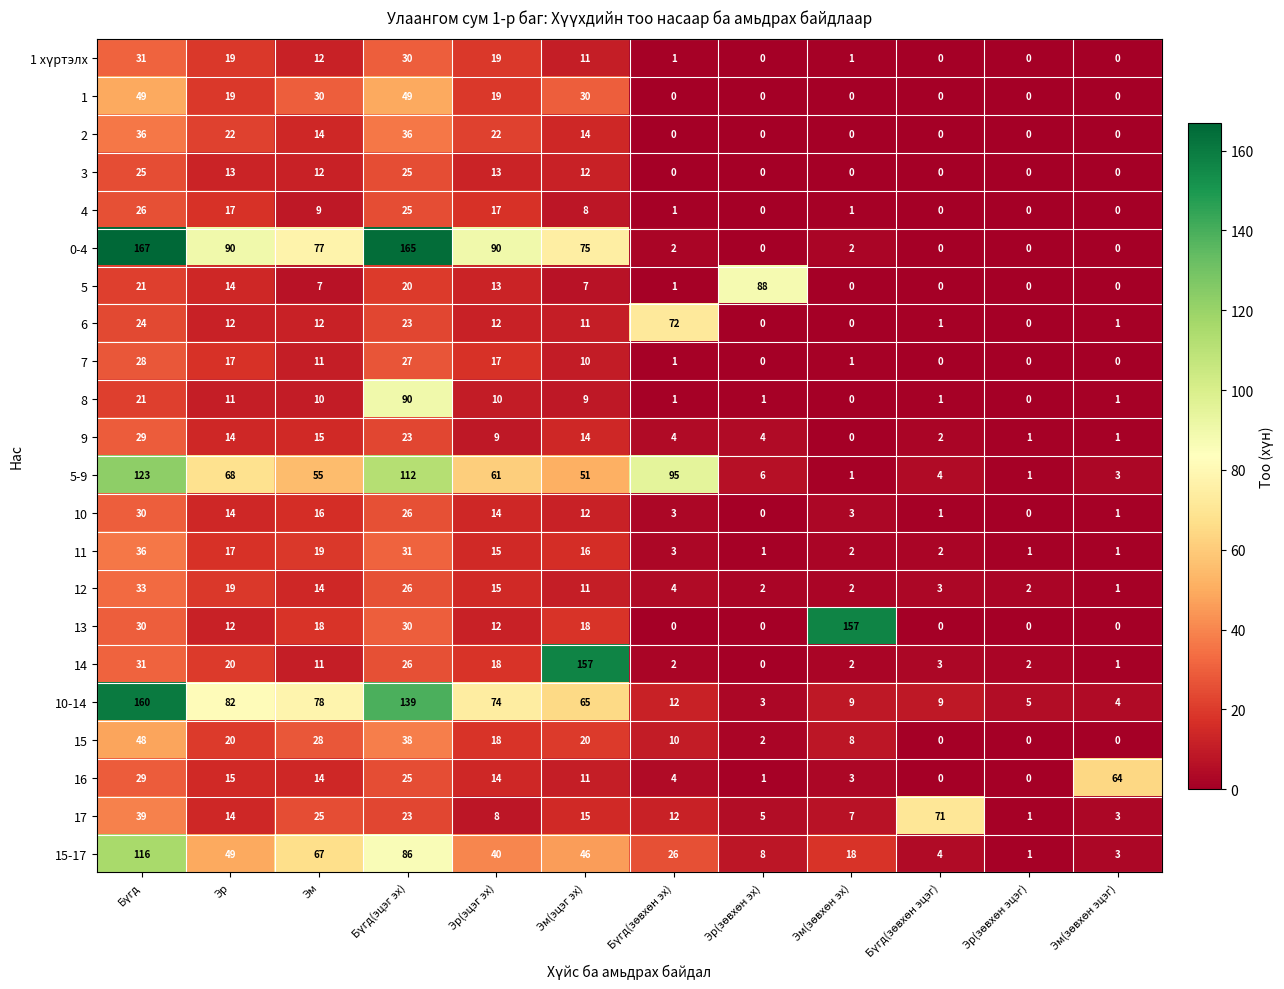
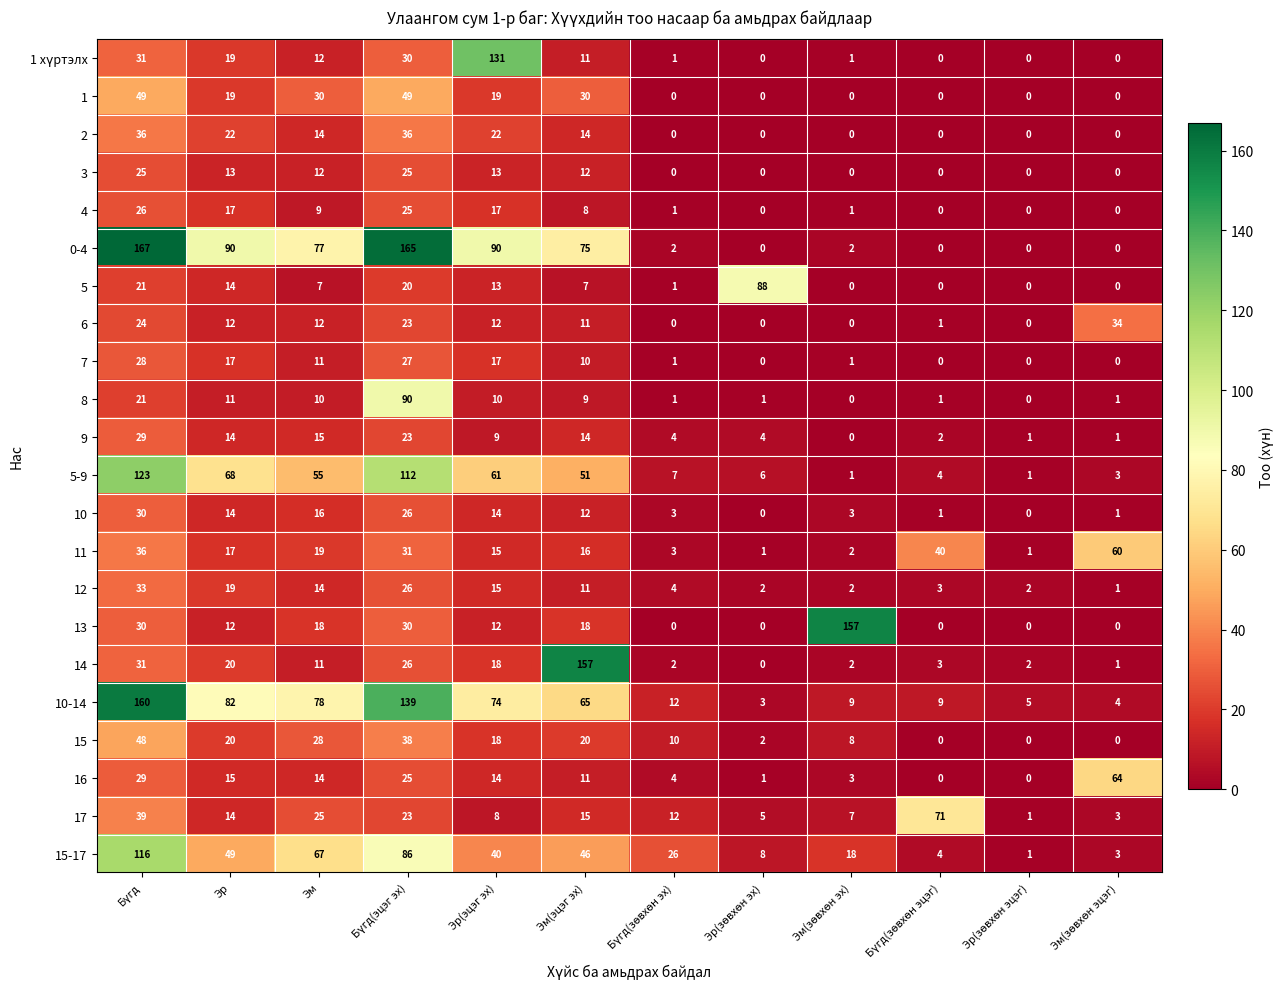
  {
    "1 хүртэлх": {
      "Бүгд": 31,
      "Эр": 19,
      "Эм": 12,
      "Бүгд(эцэг эх)": 30,
-     "Эр(эцэг эх)": 19,
+     "Эр(эцэг эх)": 131,
      "Эм(эцэг эх)": 11,
      "Бүгд(зөвхөн эх)": 1,
      "Эр(зөвхөн эх)": 0,
      "Эм(зөвхөн эх)": 1,
      "Бүгд(зөвхөн эцэг)": 0,
      "Эр(зөвхөн эцэг)": 0,
      "Эм(зөвхөн эцэг)": 0
    },
    "6": {
      "Бүгд": 24,
      "Эр": 12,
      "Эм": 12,
      "Бүгд(эцэг эх)": 23,
      "Эр(эцэг эх)": 12,
      "Эм(эцэг эх)": 11,
-     "Бүгд(зөвхөн эх)": 72,
+     "Бүгд(зөвхөн эх)": 0,
      "Эр(зөвхөн эх)": 0,
      "Эм(зөвхөн эх)": 0,
      "Бүгд(зөвхөн эцэг)": 1,
      "Эр(зөвхөн эцэг)": 0,
-     "Эм(зөвхөн эцэг)": 1
+     "Эм(зөвхөн эцэг)": 34
    },
    "5-9": {
      "Бүгд": 123,
      "Эр": 68,
      "Эм": 55,
      "Бүгд(эцэг эх)": 112,
      "Эр(эцэг эх)": 61,
      "Эм(эцэг эх)": 51,
-     "Бүгд(зөвхөн эх)": 95,
+     "Бүгд(зөвхөн эх)": 7,
      "Эр(зөвхөн эх)": 6,
      "Эм(зөвхөн эх)": 1,
      "Бүгд(зөвхөн эцэг)": 4,
      "Эр(зөвхөн эцэг)": 1,
      "Эм(зөвхөн эцэг)": 3
    },
    "11": {
      "Бүгд": 36,
      "Эр": 17,
      "Эм": 19,
      "Бүгд(эцэг эх)": 31,
      "Эр(эцэг эх)": 15,
      "Эм(эцэг эх)": 16,
      "Бүгд(зөвхөн эх)": 3,
      "Эр(зөвхөн эх)": 1,
      "Эм(зөвхөн эх)": 2,
-     "Бүгд(зөвхөн эцэг)": 2,
+     "Бүгд(зөвхөн эцэг)": 40,
      "Эр(зөвхөн эцэг)": 1,
-     "Эм(зөвхөн эцэг)": 1
+     "Эм(зөвхөн эцэг)": 60
    }
  }
